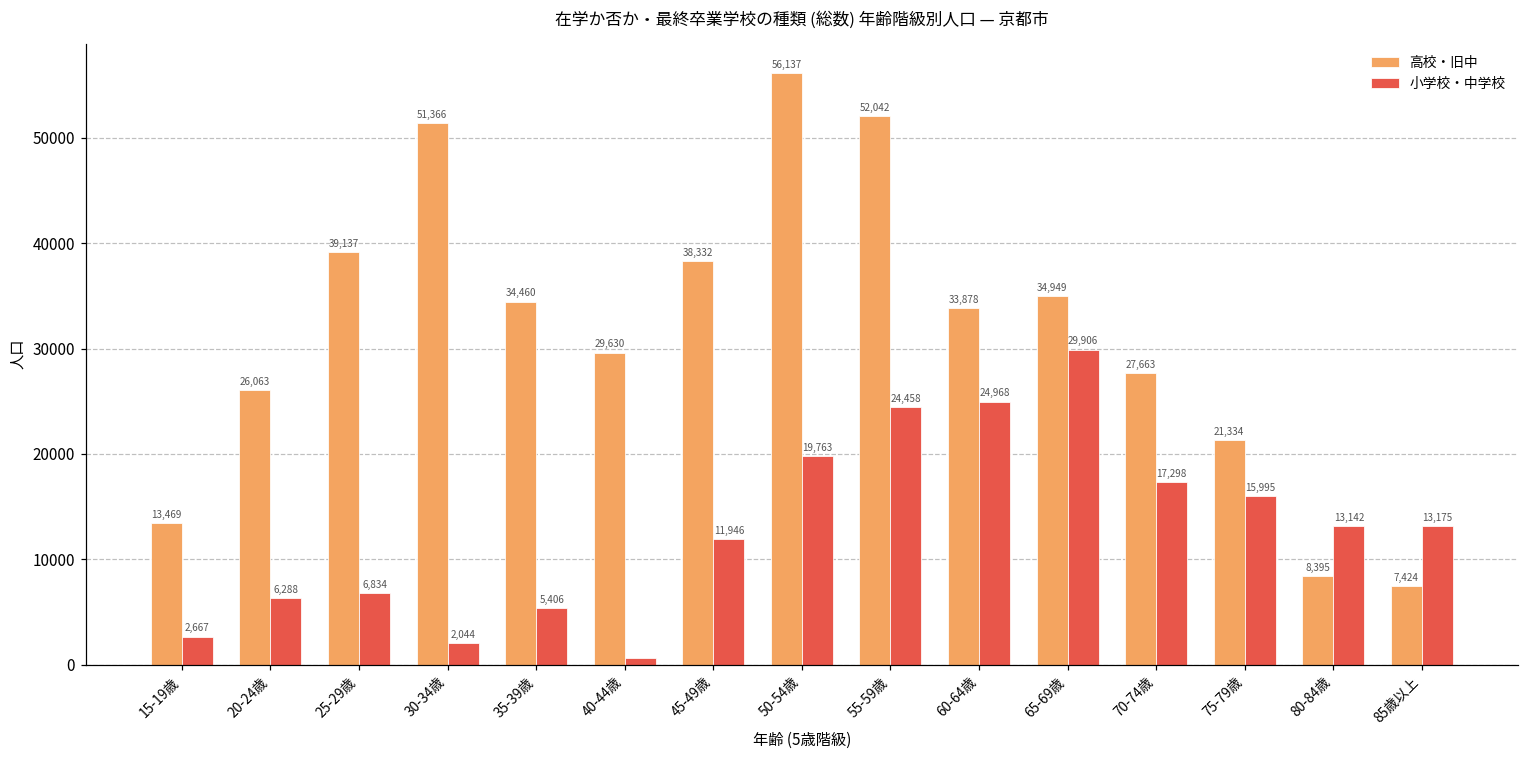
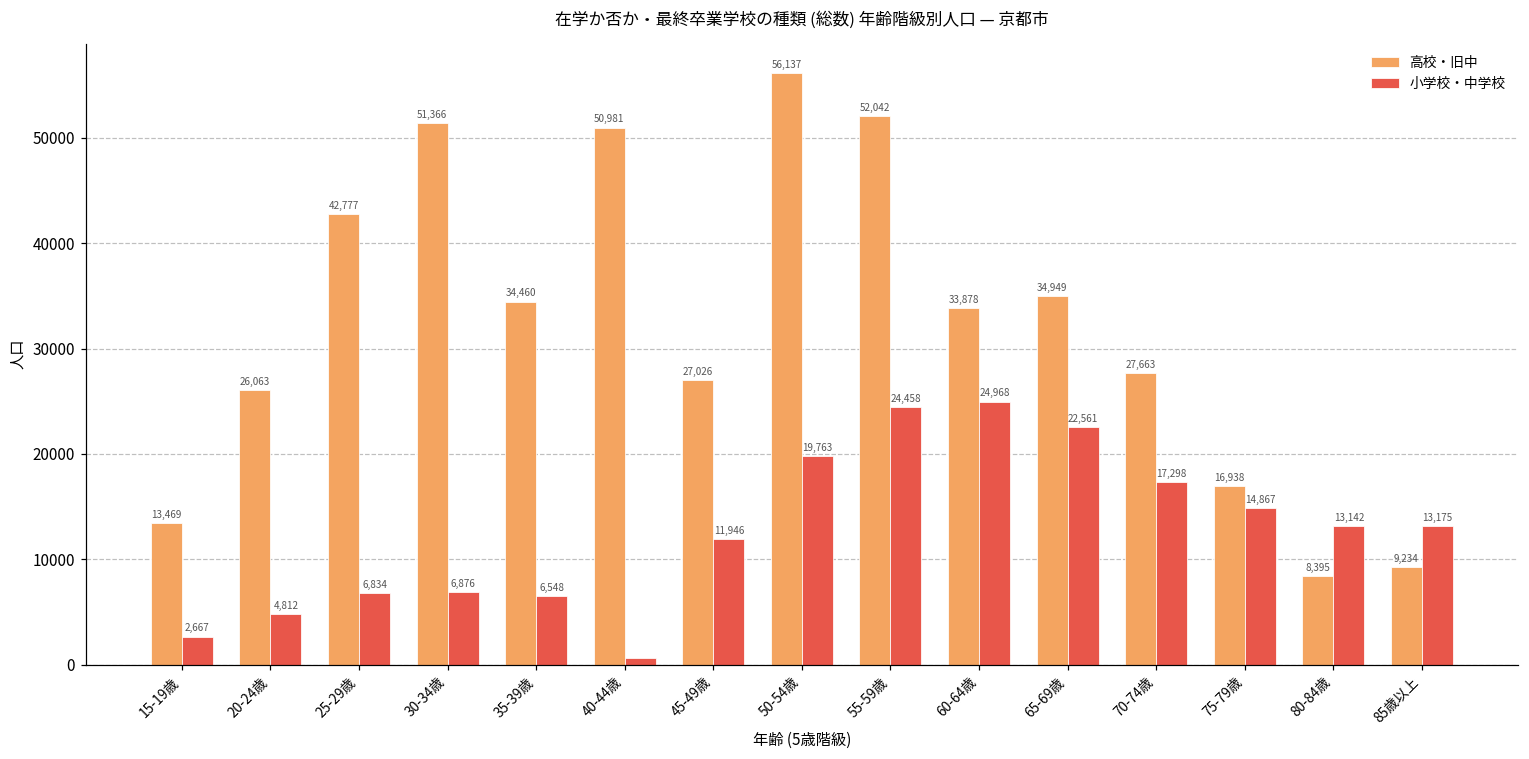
  {
    "高校・旧中": {
      "15-19歳": "13,469",
      "20-24歳": "26,063",
-     "25-29歳": "39,137",
+     "25-29歳": "42,777",
      "30-34歳": "51,366",
      "35-39歳": "34,460",
-     "40-44歳": "29,630",
-     "45-49歳": "38,332",
+     "40-44歳": "50,981",
+     "45-49歳": "27,026",
      "50-54歳": "56,137",
      "55-59歳": "52,042",
      "60-64歳": "33,878",
      "65-69歳": "34,949",
      "70-74歳": "27,663",
-     "75-79歳": "21,334",
+     "75-79歳": "16,938",
      "80-84歳": "8,395",
-     "85歳以上": "7,424"
+     "85歳以上": "9,234"
    },
    "小学校・中学校": {
      "15-19歳": "2,667",
-     "20-24歳": "6,288",
+     "20-24歳": "4,812",
      "25-29歳": "6,834",
-     "30-34歳": "2,044",
-     "35-39歳": "5,406",
+     "30-34歳": "6,876",
+     "35-39歳": "6,548",
      "45-49歳": "11,946",
      "50-54歳": "19,763",
      "55-59歳": "24,458",
      "60-64歳": "24,968",
-     "65-69歳": "29,906",
+     "65-69歳": "22,561",
      "70-74歳": "17,298",
-     "75-79歳": "15,995",
+     "75-79歳": "14,867",
      "80-84歳": "13,142",
      "85歳以上": "13,175"
    }
  }
